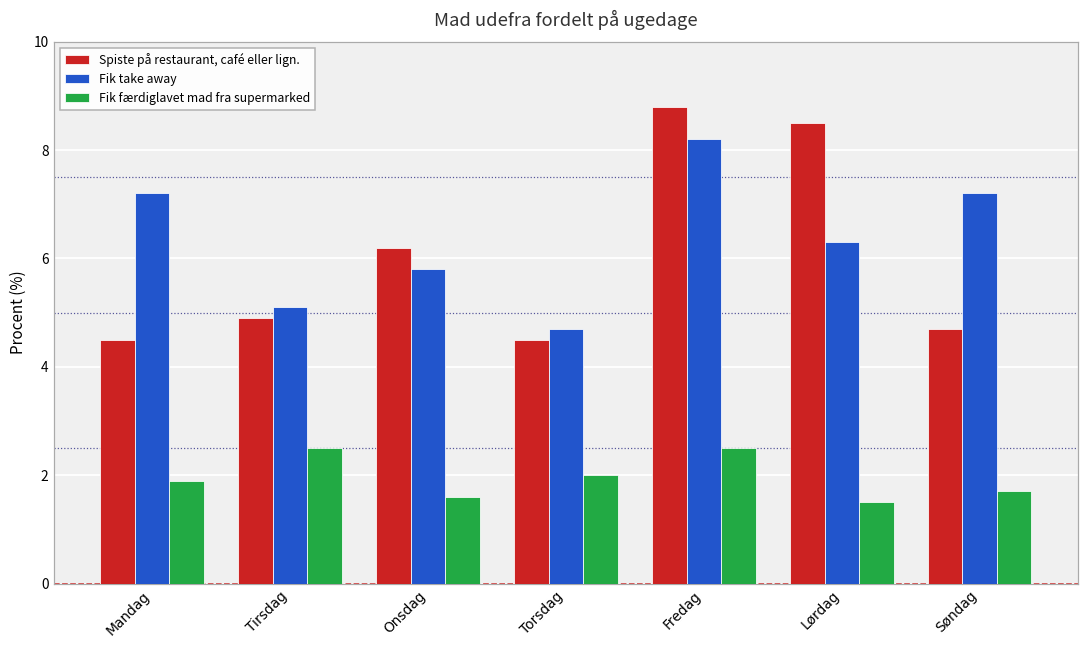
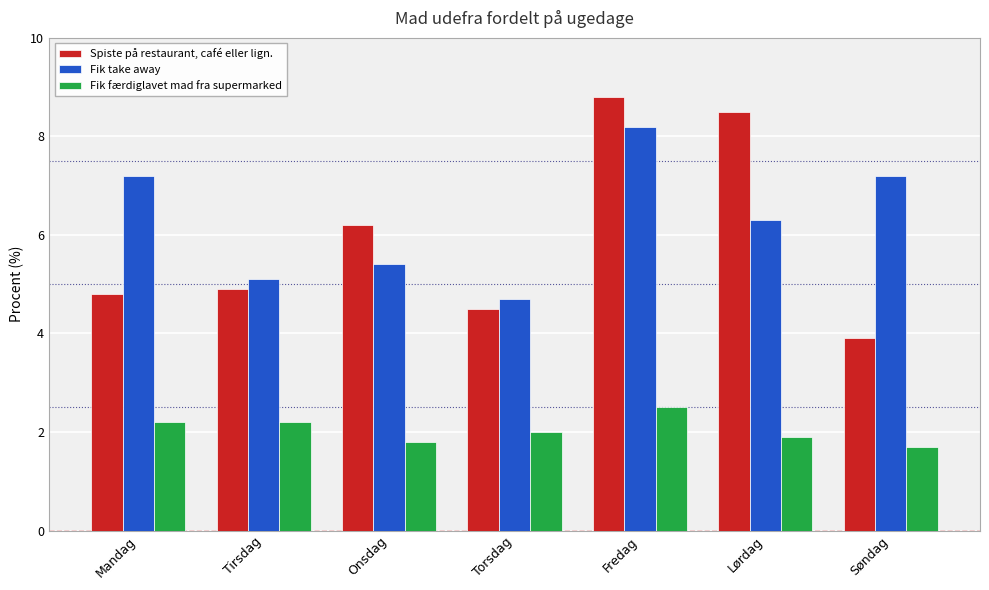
  {
    "Spiste på restaurant, café eller lign.": {
-     "Mandag": 4.5,
+     "Mandag": 4.8,
      "Tirsdag": 4.9,
      "Onsdag": 6.2,
      "Torsdag": 4.5,
      "Fredag": 8.8,
      "Lørdag": 8.5,
-     "Søndag": 4.7
+     "Søndag": 3.9
    },
    "Fik take away": {
      "Mandag": 7.2,
      "Tirsdag": 5.1,
-     "Onsdag": 5.8,
+     "Onsdag": 5.4,
      "Torsdag": 4.7,
      "Fredag": 8.2,
      "Lørdag": 6.3,
      "Søndag": 7.2
    },
    "Fik færdiglavet mad fra supermarked": {
-     "Mandag": 1.9,
-     "Tirsdag": 2.5,
-     "Onsdag": 1.6,
+     "Mandag": 2.2,
+     "Tirsdag": 2.2,
+     "Onsdag": 1.8,
      "Torsdag": 2.0,
      "Fredag": 2.5,
-     "Lørdag": 1.5,
+     "Lørdag": 1.9,
      "Søndag": 1.7
    }
  }
